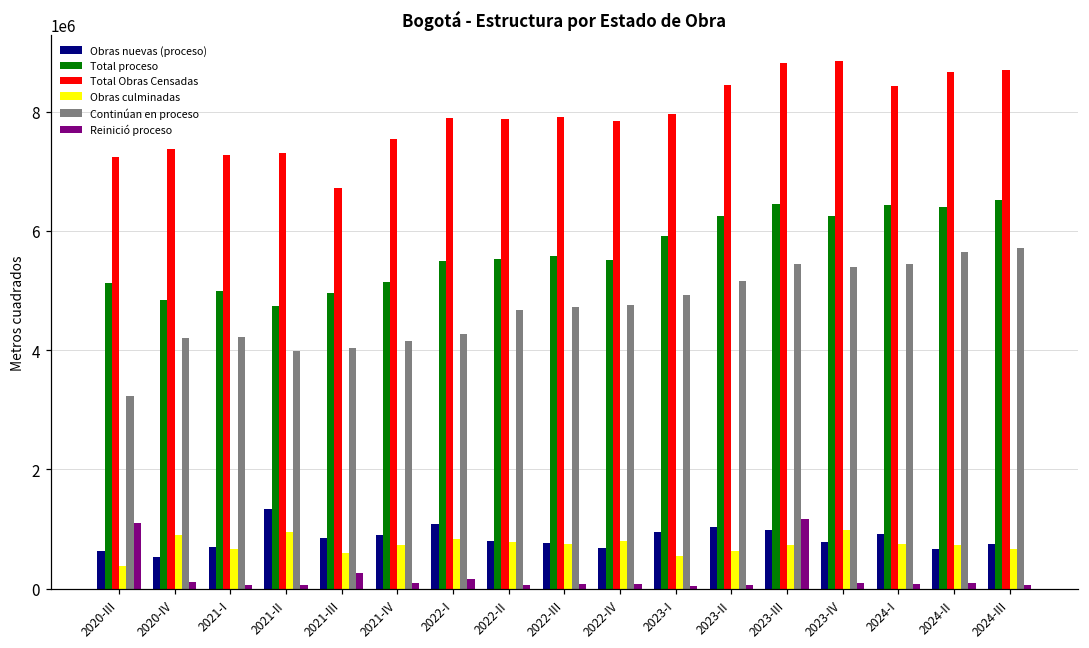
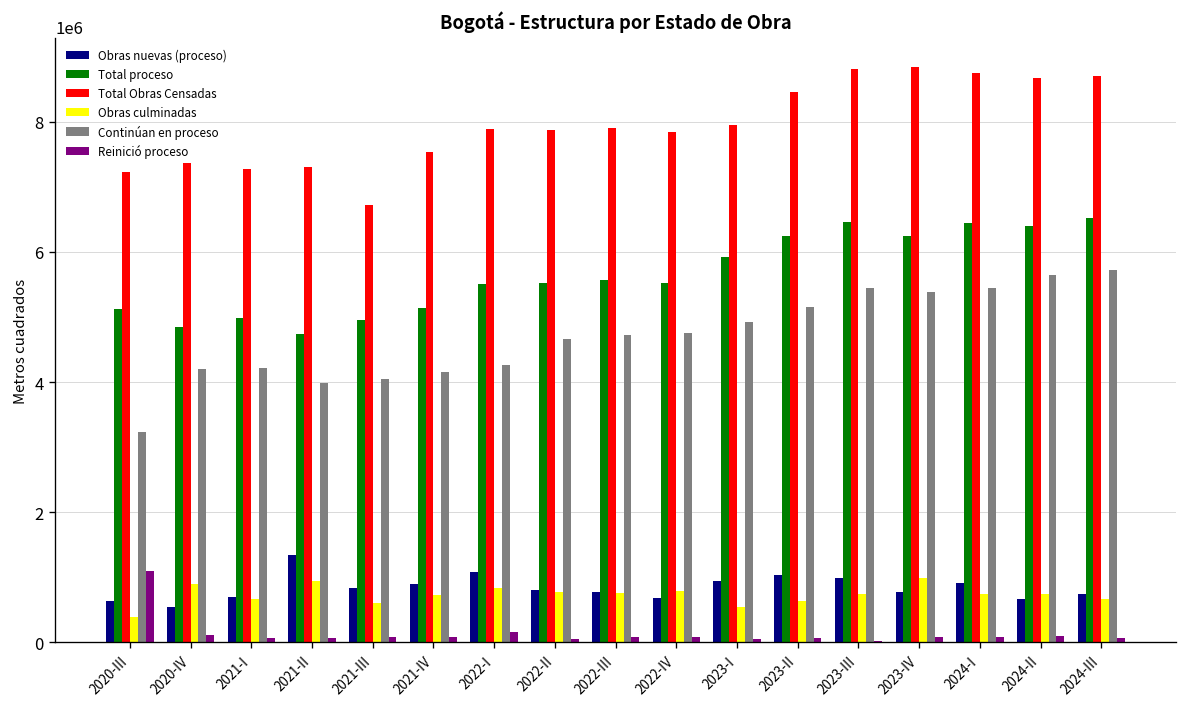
  {
    "Obras nuevas (proceso)": {
      "2020-III": 600000,
      "2020-IV": 500000,
      "2021-I": 700000,
      "2021-II": 1300000,
      "2021-III": 800000,
      "2021-IV": 900000,
      "2022-I": 1100000,
      "2022-II": 800000,
      "2022-III": 800000,
      "2022-IV": 700000,
      "2023-I": 900000,
      "2023-II": 1000000,
      "2023-III": 1000000,
      "2023-IV": 800000,
      "2024-I": 900000,
      "2024-II": 700000,
      "2024-III": 700000
    },
    "Total proceso": {
      "2020-III": 5100000,
      "2020-IV": 4800000,
      "2021-I": 5000000,
      "2021-II": 4700000,
      "2021-III": 5000000,
      "2021-IV": 5100000,
      "2022-I": 5500000,
      "2022-II": 5500000,
      "2022-III": 5600000,
      "2022-IV": 5500000,
      "2023-I": 5900000,
      "2023-II": 6200000,
      "2023-III": 6500000,
      "2023-IV": 6200000,
      "2024-I": 6400000,
      "2024-II": 6400000,
      "2024-III": 6500000
    },
    "Total Obras Censadas": {
      "2020-III": 7200000,
      "2020-IV": 7400000,
      "2021-I": 7300000,
      "2021-II": 7300000,
      "2021-III": 6700000,
      "2021-IV": 7500000,
      "2022-I": 7900000,
      "2022-II": 7900000,
      "2022-III": 7900000,
      "2022-IV": 7800000,
      "2023-I": 8000000,
      "2023-II": 8500000,
      "2023-III": 8800000,
      "2023-IV": 8800000,
-     "2024-I": 8400000,
+     "2024-I": 8800000,
      "2024-II": 8700000,
      "2024-III": 8700000
    },
    "Obras culminadas": {
      "2020-III": 400000,
      "2020-IV": 900000,
      "2021-I": 700000,
      "2021-II": 900000,
      "2021-III": 600000,
      "2021-IV": 700000,
      "2022-I": 800000,
      "2022-II": 800000,
      "2022-III": 800000,
      "2022-IV": 800000,
      "2023-I": 500000,
      "2023-II": 600000,
      "2023-III": 700000,
      "2023-IV": 1000000,
      "2024-I": 700000,
      "2024-II": 700000,
      "2024-III": 700000
    },
    "Continúan en proceso": {
      "2020-III": 3200000,
      "2020-IV": 4200000,
      "2021-I": 4200000,
      "2021-II": 4000000,
      "2021-III": 4000000,
      "2021-IV": 4200000,
      "2022-I": 4300000,
      "2022-II": 4700000,
      "2022-III": 4700000,
      "2022-IV": 4800000,
      "2023-I": 4900000,
      "2023-II": 5200000,
      "2023-III": 5400000,
      "2023-IV": 5400000,
      "2024-I": 5400000,
      "2024-II": 5600000,
      "2024-III": 5700000
    },
    "Reinició proceso": {
      "2020-III": 1100000,
      "2020-IV": 100000,
      "2021-I": 100000,
      "2021-II": 100000,
-     "2021-III": 300000,
+     "2021-III": 100000,
      "2021-IV": 100000,
      "2022-I": 200000,
      "2022-II": 100000,
      "2022-III": 100000,
      "2022-IV": 100000,
      "2023-I": 100000,
      "2023-II": 100000,
-     "2023-III": 1200000,
+     "2023-III": 0,
      "2023-IV": 100000,
      "2024-I": 100000,
      "2024-II": 100000,
      "2024-III": 100000
    }
  }
